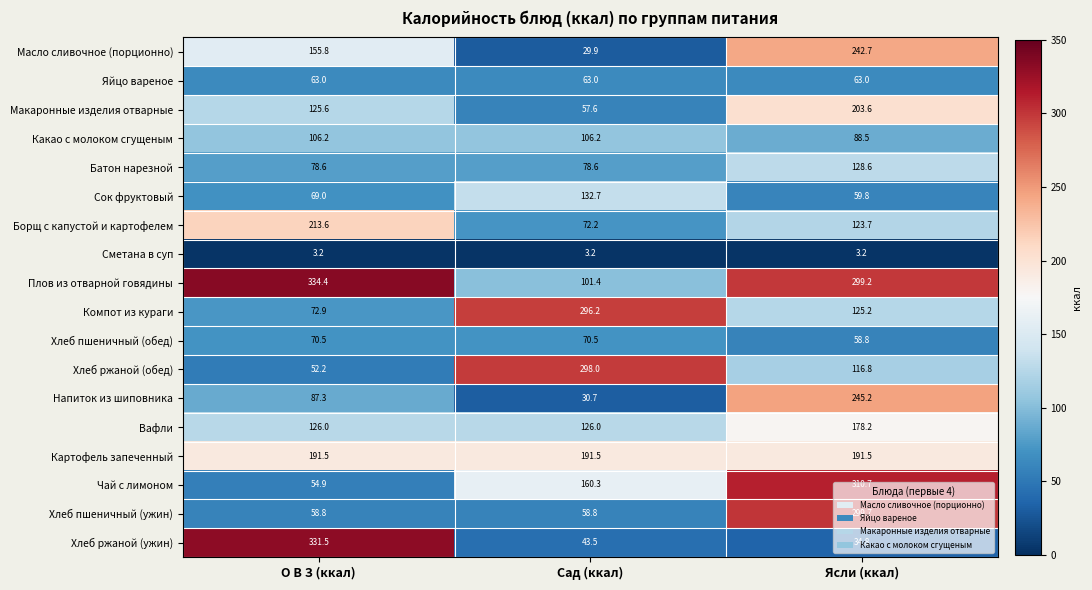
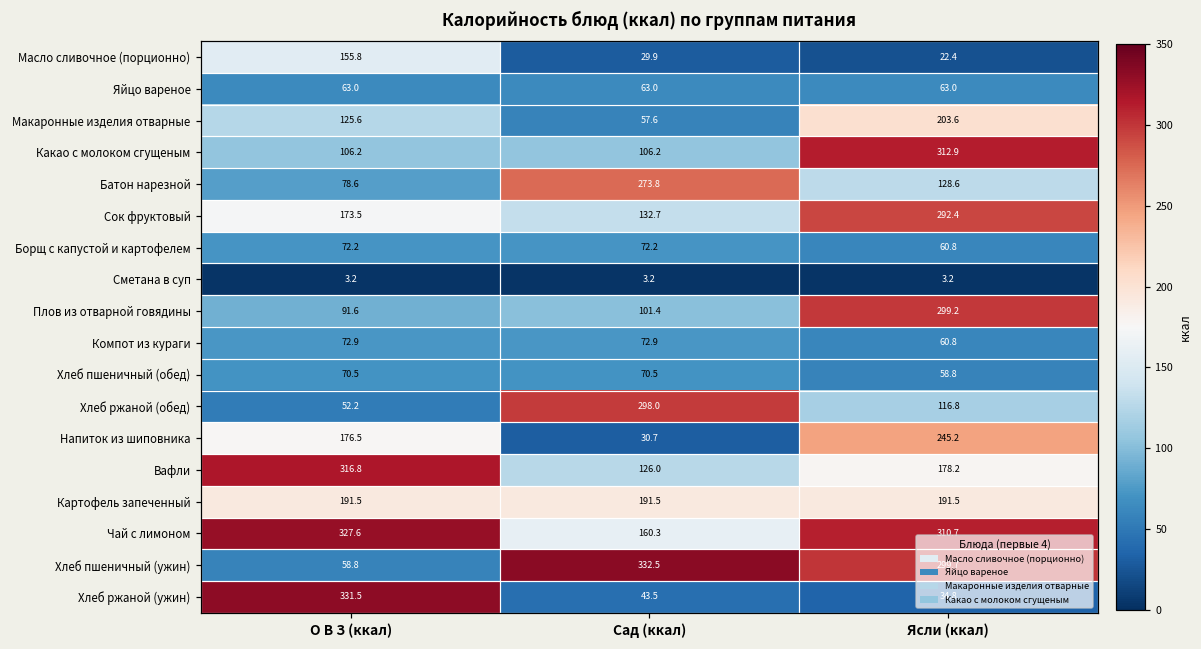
  {
    "Масло сливочное (порционно)": {
      "О В З (ккал)": 155.8,
      "Сад (ккал)": 29.9,
-     "Ясли (ккал)": 242.7
+     "Ясли (ккал)": 22.4
    },
    "Яйцо вареное": {
      "О В З (ккал)": 63.0,
      "Сад (ккал)": 63.0,
      "Ясли (ккал)": 63.0
    },
    "Макаронные изделия отварные": {
      "О В З (ккал)": 125.6,
      "Сад (ккал)": 57.6,
      "Ясли (ккал)": 203.6
    },
    "Какао с молоком сгущеным": {
      "О В З (ккал)": 106.2,
      "Сад (ккал)": 106.2,
-     "Ясли (ккал)": 88.5
+     "Ясли (ккал)": 312.9
    },
    "Батон нарезной": {
      "О В З (ккал)": 78.6,
-     "Сад (ккал)": 78.6,
+     "Сад (ккал)": 273.8,
      "Ясли (ккал)": 128.6
    },
    "Сок фруктовый": {
-     "О В З (ккал)": 69.0,
+     "О В З (ккал)": 173.5,
      "Сад (ккал)": 132.7,
-     "Ясли (ккал)": 59.8
+     "Ясли (ккал)": 292.4
    },
    "Борщ с капустой и картофелем": {
-     "О В З (ккал)": 213.6,
+     "О В З (ккал)": 72.2,
      "Сад (ккал)": 72.2,
-     "Ясли (ккал)": 123.7
+     "Ясли (ккал)": 60.8
    },
    "Сметана в суп": {
      "О В З (ккал)": 3.2,
      "Сад (ккал)": 3.2,
      "Ясли (ккал)": 3.2
    },
    "Плов из отварной говядины": {
-     "О В З (ккал)": 334.4,
+     "О В З (ккал)": 91.6,
      "Сад (ккал)": 101.4,
      "Ясли (ккал)": 299.2
    },
    "Компот из кураги": {
      "О В З (ккал)": 72.9,
-     "Сад (ккал)": 296.2,
-     "Ясли (ккал)": 125.2
+     "Сад (ккал)": 72.9,
+     "Ясли (ккал)": 60.8
    },
    "Хлеб пшеничный (обед)": {
      "О В З (ккал)": 70.5,
      "Сад (ккал)": 70.5,
      "Ясли (ккал)": 58.8
    },
    "Хлеб ржаной (обед)": {
      "О В З (ккал)": 52.2,
      "Сад (ккал)": 298.0,
      "Ясли (ккал)": 116.8
    },
    "Напиток из шиповника": {
-     "О В З (ккал)": 87.3,
+     "О В З (ккал)": 176.5,
      "Сад (ккал)": 30.7,
      "Ясли (ккал)": 245.2
    },
    "Вафли": {
-     "О В З (ккал)": 126.0,
+     "О В З (ккал)": 316.8,
      "Сад (ккал)": 126.0,
      "Ясли (ккал)": 178.2
    },
    "Картофель запеченный": {
      "О В З (ккал)": 191.5,
      "Сад (ккал)": 191.5,
      "Ясли (ккал)": 191.5
    },
    "Чай с лимоном": {
-     "О В З (ккал)": 54.9,
+     "О В З (ккал)": 327.6,
      "Сад (ккал)": 160.3
    },
    "Хлеб пшеничный (ужин)": {
      "О В З (ккал)": 58.8,
-     "Сад (ккал)": 58.8
+     "Сад (ккал)": 332.5
    },
    "Хлеб ржаной (ужин)": {
      "О В З (ккал)": 331.5,
      "Сад (ккал)": 43.5
    }
  }
